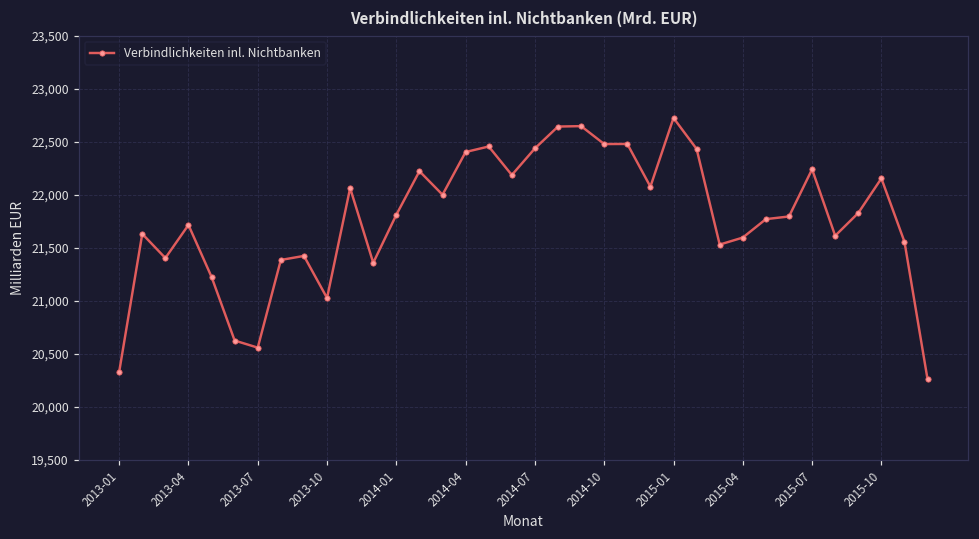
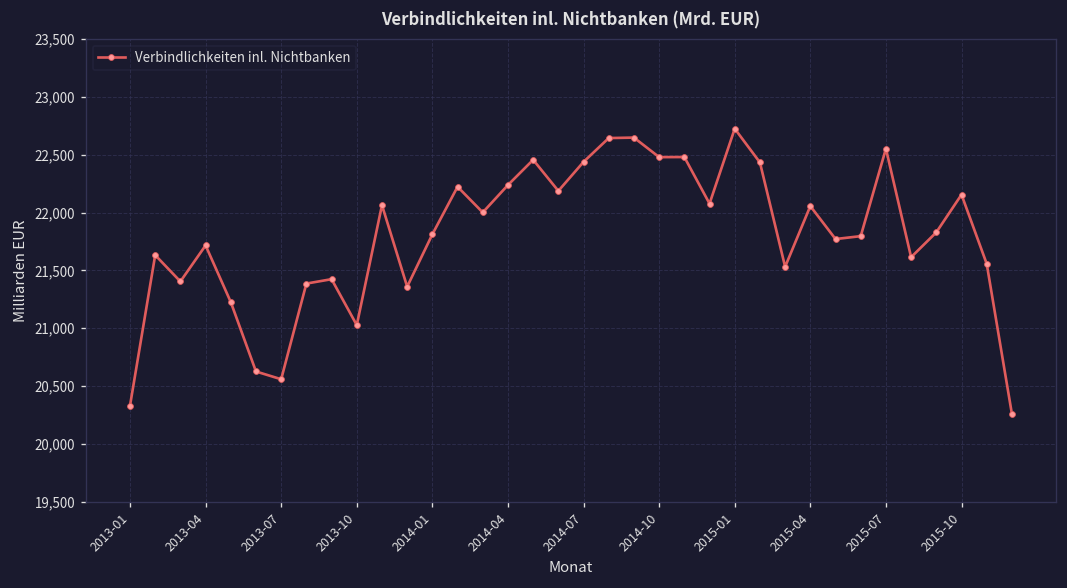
  {
    "2013-01": "20,300",
    "2013-04": "21,700",
    "2013-07": "20,600",
    "2013-10": "21,000",
    "2014-01": "21,800",
-   "2014-04": "22,400",
+   "2014-04": "22,200",
    "2014-07": "22,400",
    "2014-10": "22,500",
    "2015-01": "22,700",
-   "2015-04": "21,600",
-   "2015-07": "22,200",
+   "2015-04": "22,100",
+   "2015-07": "22,600",
    "2015-10": "22,200"
  }
